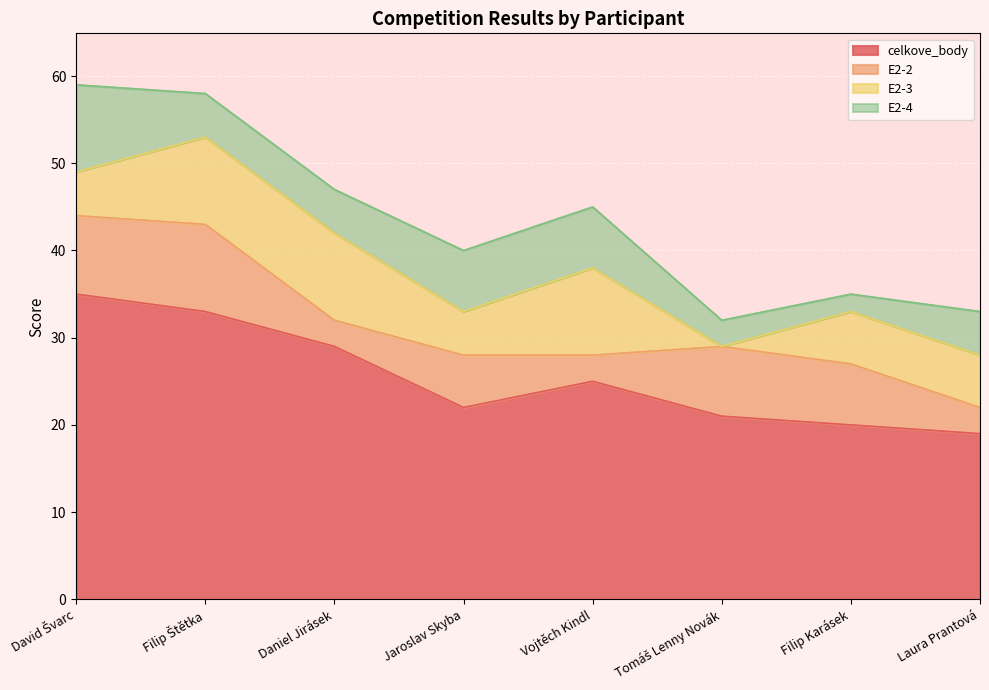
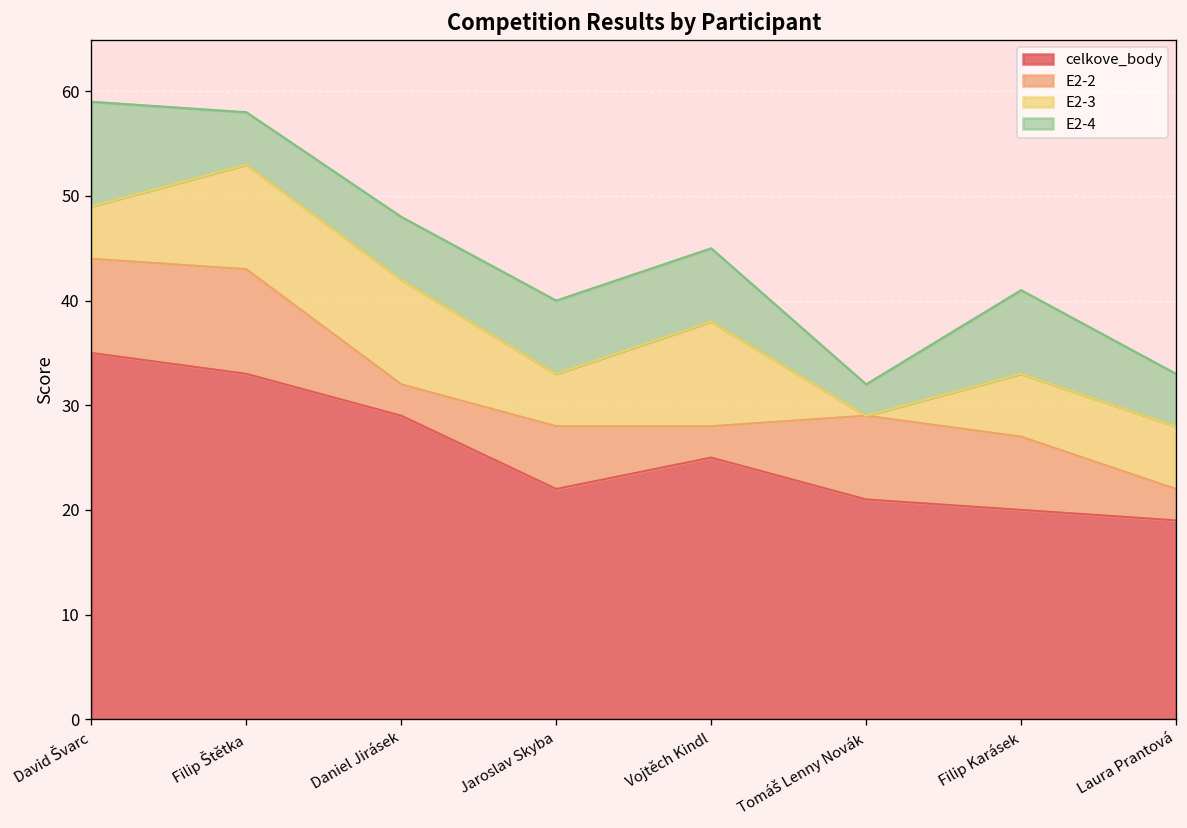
  {
    "celkove_body": {
      "David Švarc": 35,
      "Filip Štětka": 33,
      "Daniel Jirásek": 29,
      "Jaroslav Skyba": 22,
      "Vojtěch Kindl": 25,
      "Tomáš Lenny Novák": 21,
      "Filip Karásek": 20,
      "Laura Prantová": 19
    },
    "E2-4": {
      "David Švarc": 10,
      "Filip Štětka": 5,
-     "Daniel Jirásek": 5,
+     "Daniel Jirásek": 6,
      "Jaroslav Skyba": 7,
      "Vojtěch Kindl": 7,
      "Tomáš Lenny Novák": 3,
-     "Filip Karásek": 2,
+     "Filip Karásek": 8,
      "Laura Prantová": 5
    }
  }
